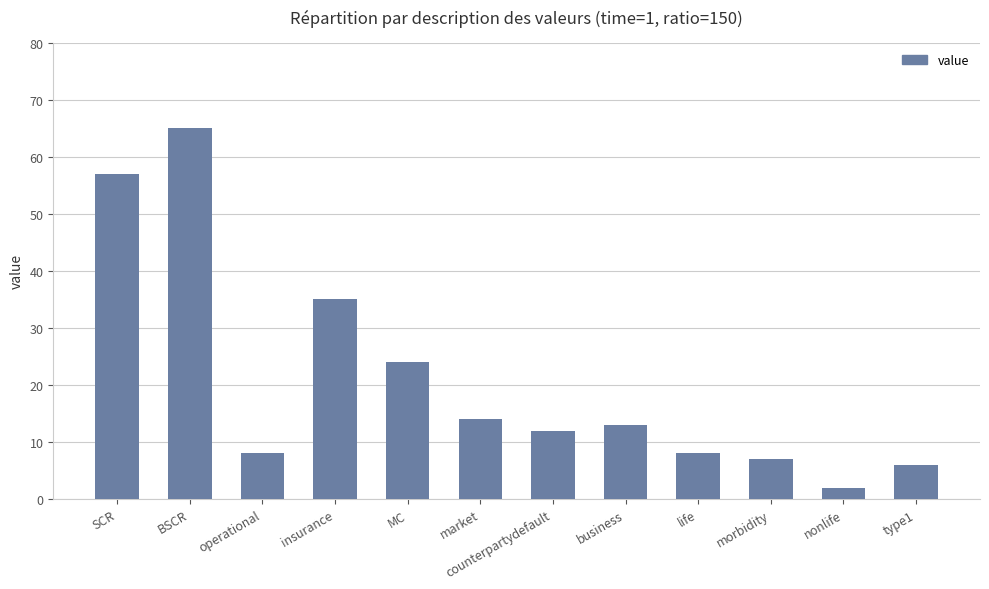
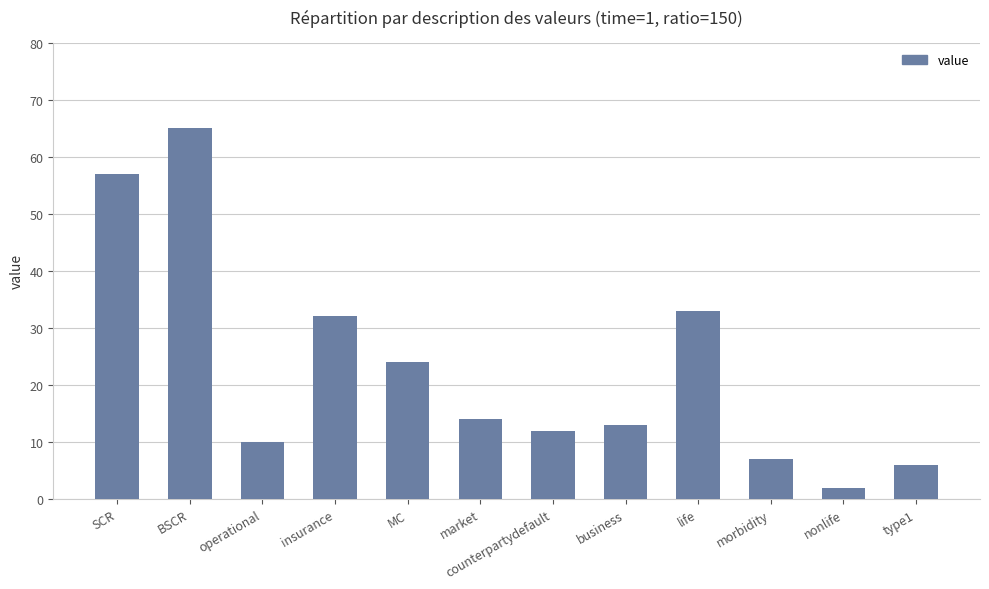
  {
    "SCR": 57,
    "BSCR": 65,
-   "operational": 8,
-   "insurance": 35,
+   "operational": 10,
+   "insurance": 32,
    "MC": 24,
    "market": 14,
    "counterpartydefault": 12,
    "business": 13,
-   "life": 8,
+   "life": 33,
    "morbidity": 7,
    "nonlife": 2,
    "type1": 6
  }
